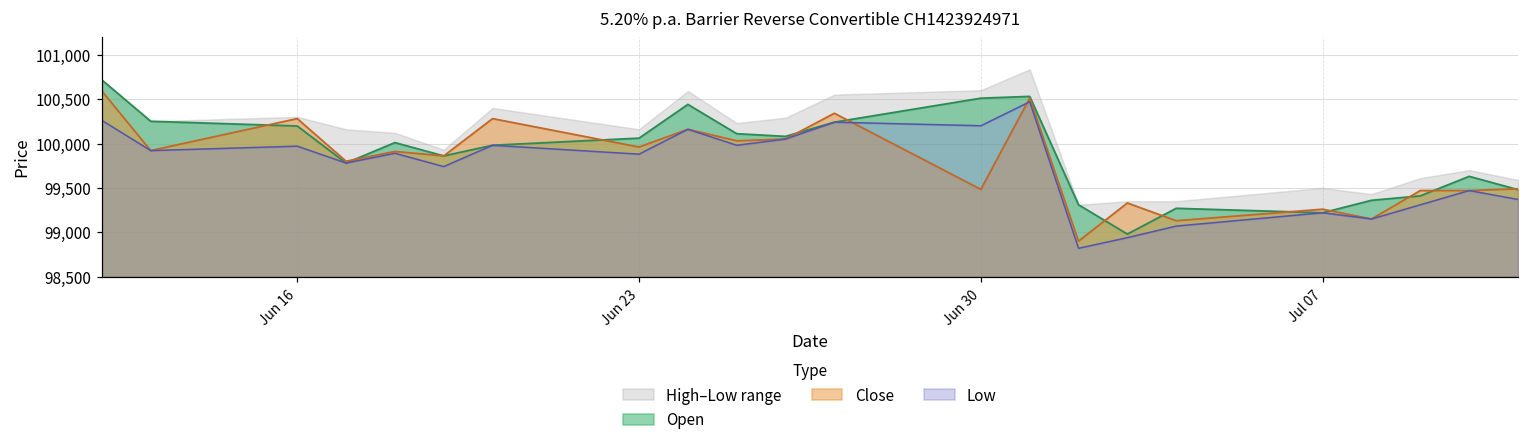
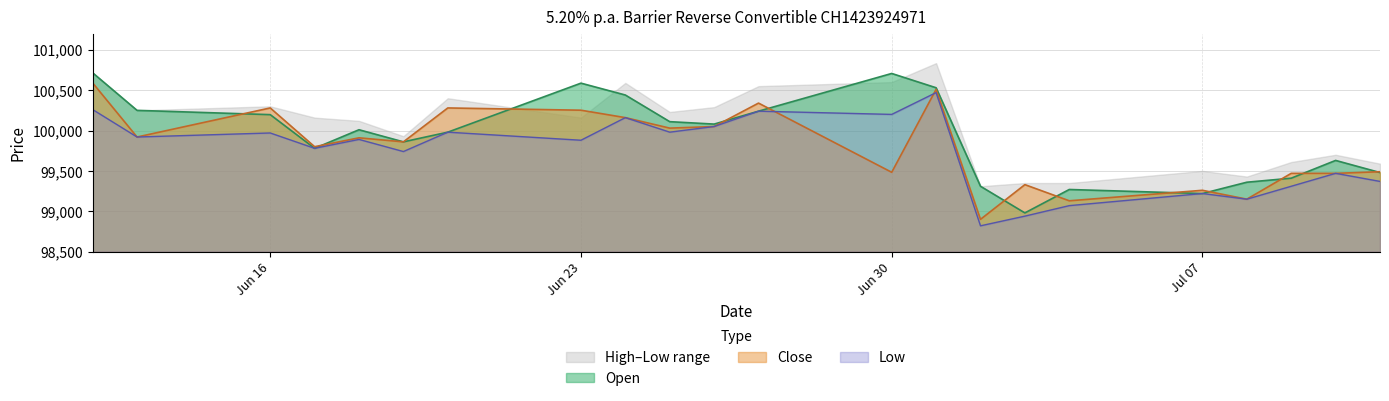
  {
    "Open": {
      "Jun 16": "100,200",
-     "Jun 23": "100,100",
-     "Jun 30": "100,500"
+     "Jun 23": "100,600",
+     "Jun 30": "100,700"
    },
    "Close": {
-     "Jun 23": "100,000",
+     "Jun 23": "100,300",
      "Jun 30": "99,500",
      "Jul 07": "99,300"
    }
  }
